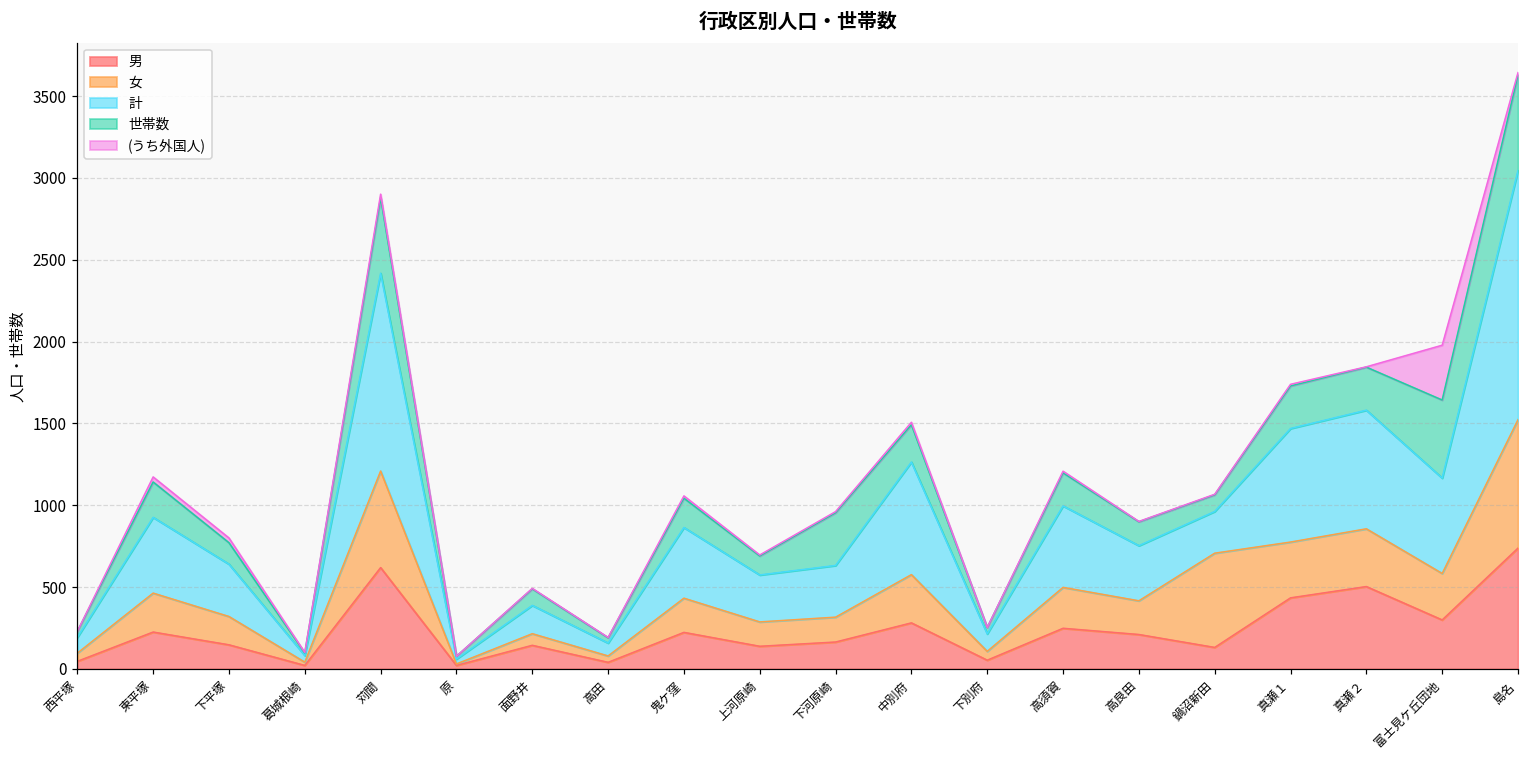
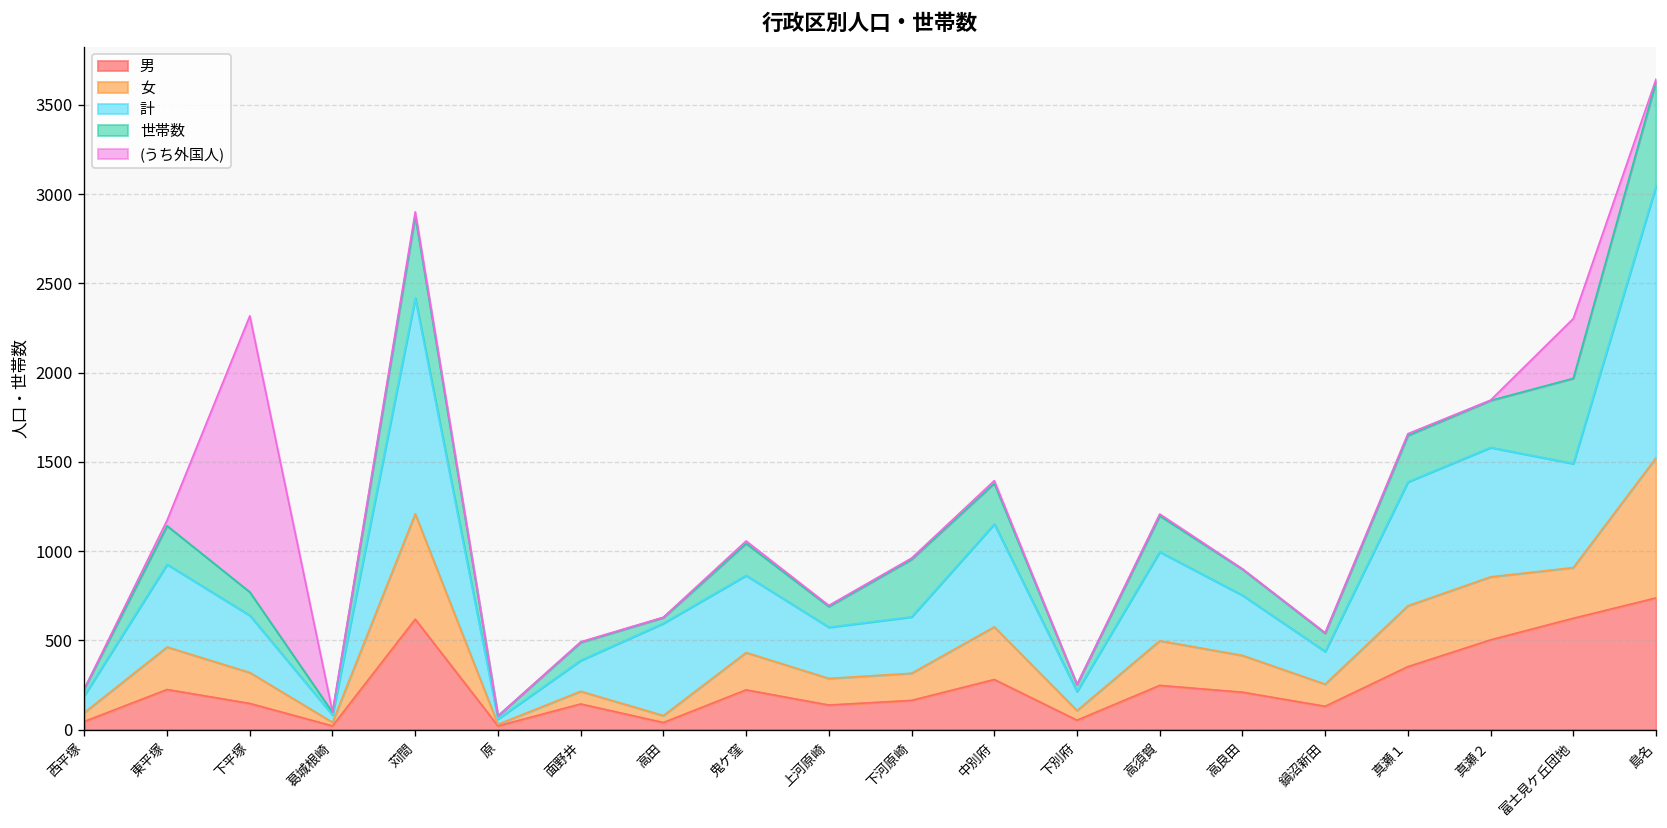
  {
    "男": {
      "西平塚": 50,
      "東平塚": 230,
      "下平塚": 150,
      "葛城根崎": 20,
      "苅間": 620,
      "面野井": 140,
      "高田": 40,
      "鬼ケ窪": 220,
      "上河原崎": 140,
      "下河原崎": 160,
      "中別府": 280,
      "下別府": 50,
      "高須賀": 250,
      "高良田": 210,
      "鍋沼新田": 130,
-     "真瀬１": 430,
+     "真瀬１": 350,
      "真瀬２": 500,
-     "富士見ケ丘団地": 300,
+     "富士見ケ丘団地": 620,
      "島名": 740
    },
    "女": {
      "西平塚": 50,
      "東平塚": 240,
      "下平塚": 170,
      "葛城根崎": 20,
      "苅間": 590,
      "面野井": 70,
      "高田": 40,
      "鬼ケ窪": 210,
      "上河原崎": 150,
      "下河原崎": 150,
      "中別府": 300,
      "下別府": 50,
      "高須賀": 250,
      "高良田": 210,
-     "鍋沼新田": 580,
+     "鍋沼新田": 120,
      "真瀬１": 340,
      "真瀬２": 350,
      "富士見ケ丘団地": 280,
      "島名": 790
    },
    "計": {
      "西平塚": 100,
      "東平塚": 460,
      "下平塚": 320,
      "苅間": 1210,
      "面野井": 170,
-     "高田": 80,
+     "高田": 520,
      "鬼ケ窪": 430,
      "上河原崎": 290,
      "下河原崎": 320,
-     "中別府": 690,
+     "中別府": 580,
      "下別府": 110,
      "高須賀": 500,
      "高良田": 340,
-     "鍋沼新田": 260,
+     "鍋沼新田": 180,
      "真瀬１": 690,
      "真瀬２": 730,
      "富士見ケ丘団地": 580,
      "島名": 1520
    },
    "世帯数": {
      "東平塚": 220,
      "下平塚": 130,
      "苅間": 460,
      "富士見ケ丘団地": 480
    },
    "(うち外国人)": {
      "東平塚": 30,
-     "下平塚": 30,
+     "下平塚": 1550,
      "苅間": 20,
      "富士見ケ丘団地": 340
    }
  }
